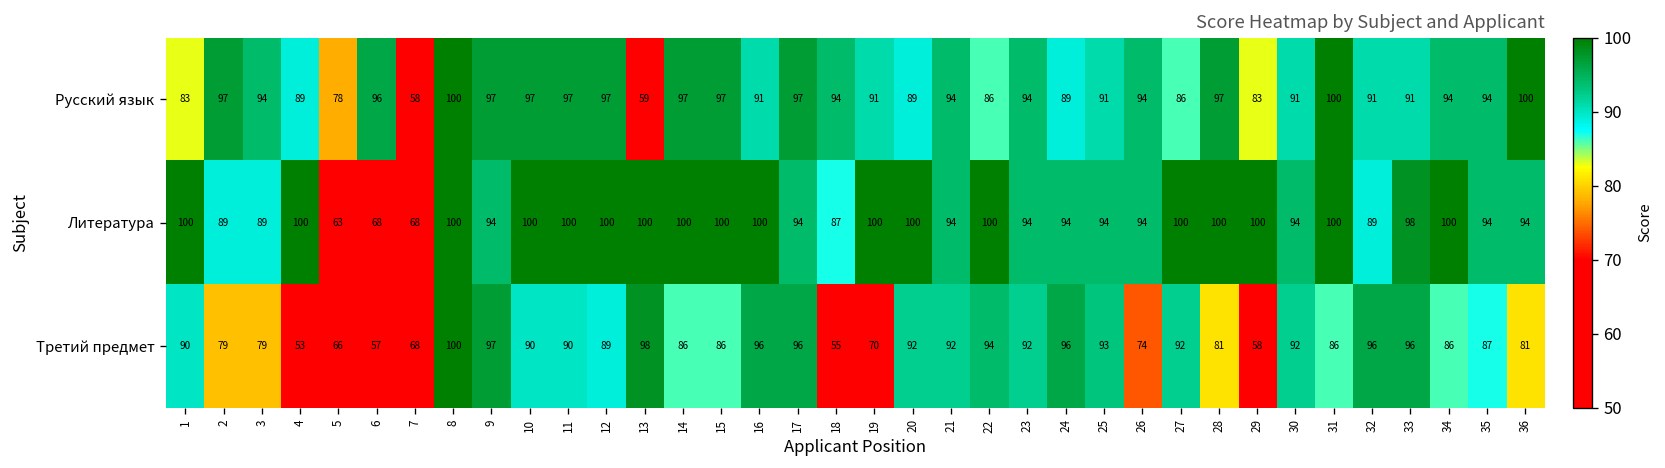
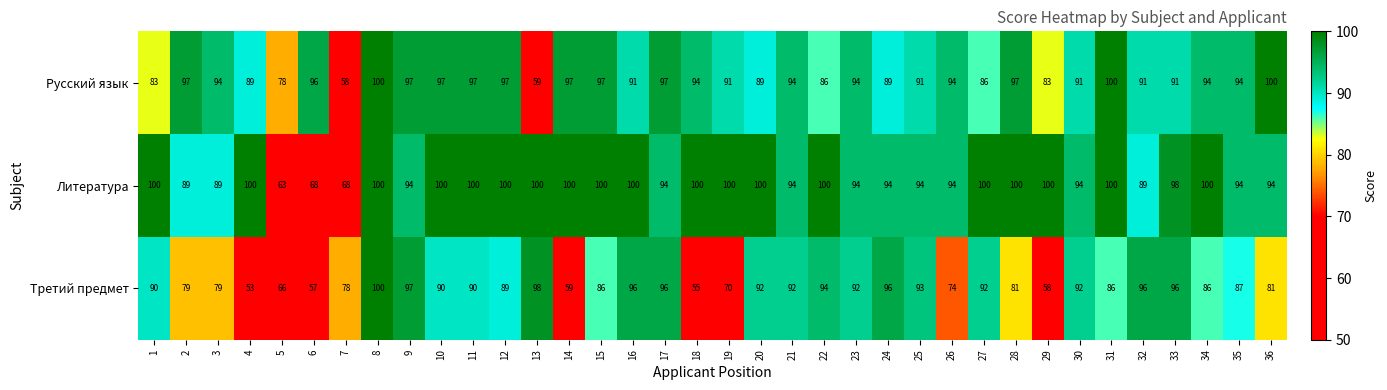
  {
    "Русский язык": {
      "1": 83,
      "2": 97,
      "3": 94,
      "4": 89,
      "5": 78,
      "6": 96,
      "7": 58,
      "8": 100,
      "9": 97,
      "10": 97,
      "11": 97,
      "12": 97,
      "13": 59,
      "14": 97,
      "15": 97,
      "16": 91,
      "17": 97,
      "18": 94,
      "19": 91,
      "20": 89,
      "21": 94,
      "22": 86,
      "23": 94,
      "24": 89,
      "25": 91,
      "26": 94,
      "27": 86,
      "28": 97,
      "29": 83,
      "30": 91,
      "31": 100,
      "32": 91,
      "33": 91,
      "34": 94,
      "35": 94,
      "36": 100
    },
    "Литература": {
      "1": 100,
      "2": 89,
      "3": 89,
      "4": 100,
      "5": 63,
      "6": 68,
      "7": 68,
      "8": 100,
      "9": 94,
      "10": 100,
      "11": 100,
      "12": 100,
      "13": 100,
      "14": 100,
      "15": 100,
      "16": 100,
      "17": 94,
-     "18": 87,
+     "18": 100,
      "19": 100,
      "20": 100,
      "21": 94,
      "22": 100,
      "23": 94,
      "24": 94,
      "25": 94,
      "26": 94,
      "27": 100,
      "28": 100,
      "29": 100,
      "30": 94,
      "31": 100,
      "32": 89,
      "33": 98,
      "34": 100,
      "35": 94,
      "36": 94
    },
    "Третий предмет": {
      "1": 90,
      "2": 79,
      "3": 79,
      "4": 53,
      "5": 66,
      "6": 57,
-     "7": 68,
+     "7": 78,
      "8": 100,
      "9": 97,
      "10": 90,
      "11": 90,
      "12": 89,
      "13": 98,
-     "14": 86,
+     "14": 59,
      "15": 86,
      "16": 96,
      "17": 96,
      "18": 55,
      "19": 70,
      "20": 92,
      "21": 92,
      "22": 94,
      "23": 92,
      "24": 96,
      "25": 93,
      "26": 74,
      "27": 92,
      "28": 81,
      "29": 58,
      "30": 92,
      "31": 86,
      "32": 96,
      "33": 96,
      "34": 86,
      "35": 87,
      "36": 81
    }
  }
